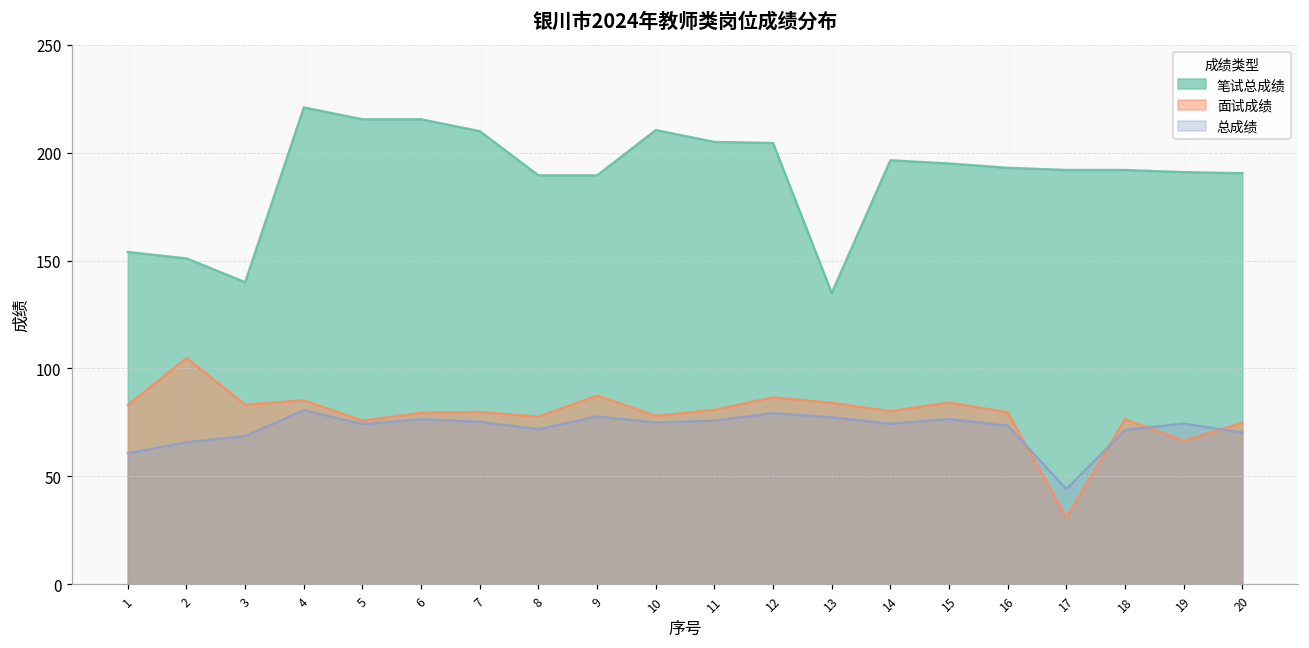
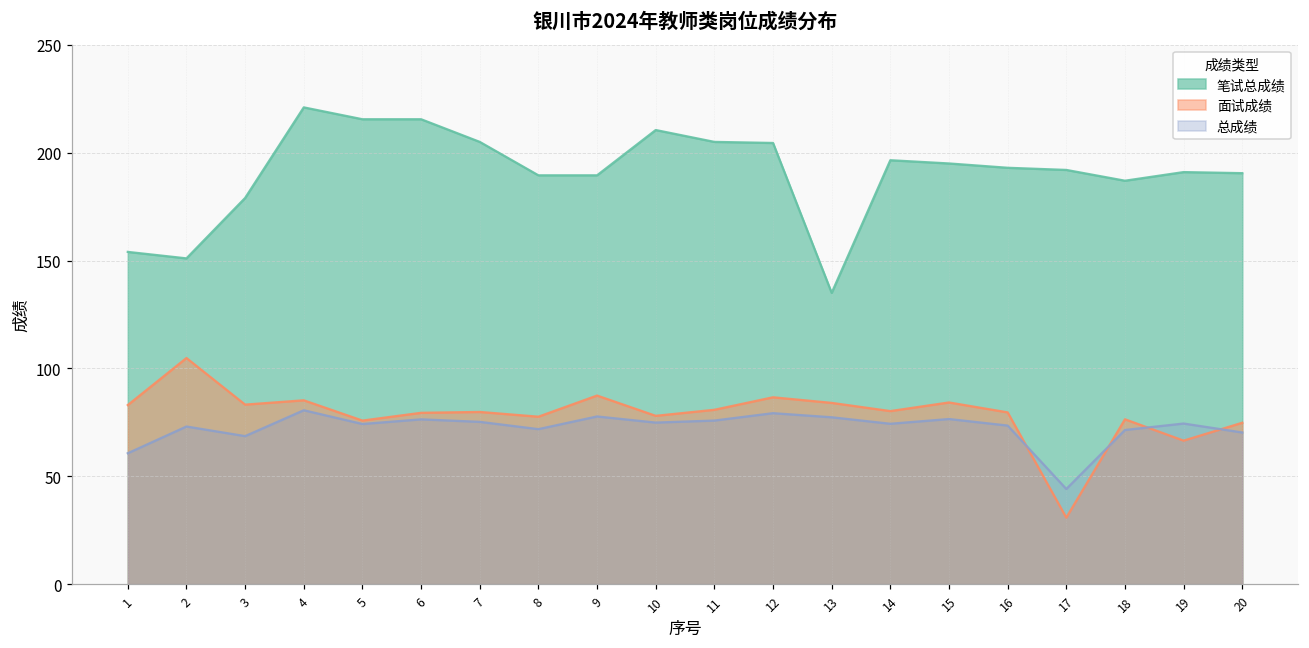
  {
    "笔试总成绩": {
      "1": 154,
      "2": 151,
-     "3": 140,
+     "3": 179,
      "4": 221,
      "5": 216,
      "6": 216,
-     "7": 210,
+     "7": 205,
      "8": 190,
      "9": 190,
      "10": 211,
      "11": 205,
      "12": 205,
      "13": 135,
      "14": 197,
      "15": 195,
      "16": 193,
      "17": 192,
-     "18": 192,
+     "18": 187,
      "19": 191,
      "20": 191
    },
    "面试成绩": {
      "1": 83,
      "2": 105,
      "3": 83,
      "4": 85,
      "5": 76,
      "6": 79,
      "7": 80,
      "8": 78,
      "9": 87,
      "10": 78,
      "11": 81,
      "12": 87,
      "13": 84,
      "14": 80,
      "15": 84,
      "16": 80,
      "17": 31,
      "18": 76,
      "19": 67,
      "20": 75
    },
    "总成绩": {
      "1": 61,
-     "2": 66,
+     "2": 73,
      "3": 69,
      "4": 81,
      "5": 74,
      "6": 76,
      "7": 75,
      "8": 72,
      "9": 78,
      "10": 75,
      "11": 76,
      "12": 79,
      "13": 77,
      "14": 74,
      "15": 77,
      "16": 73,
      "17": 44,
      "18": 71,
      "19": 74,
      "20": 70
    }
  }
